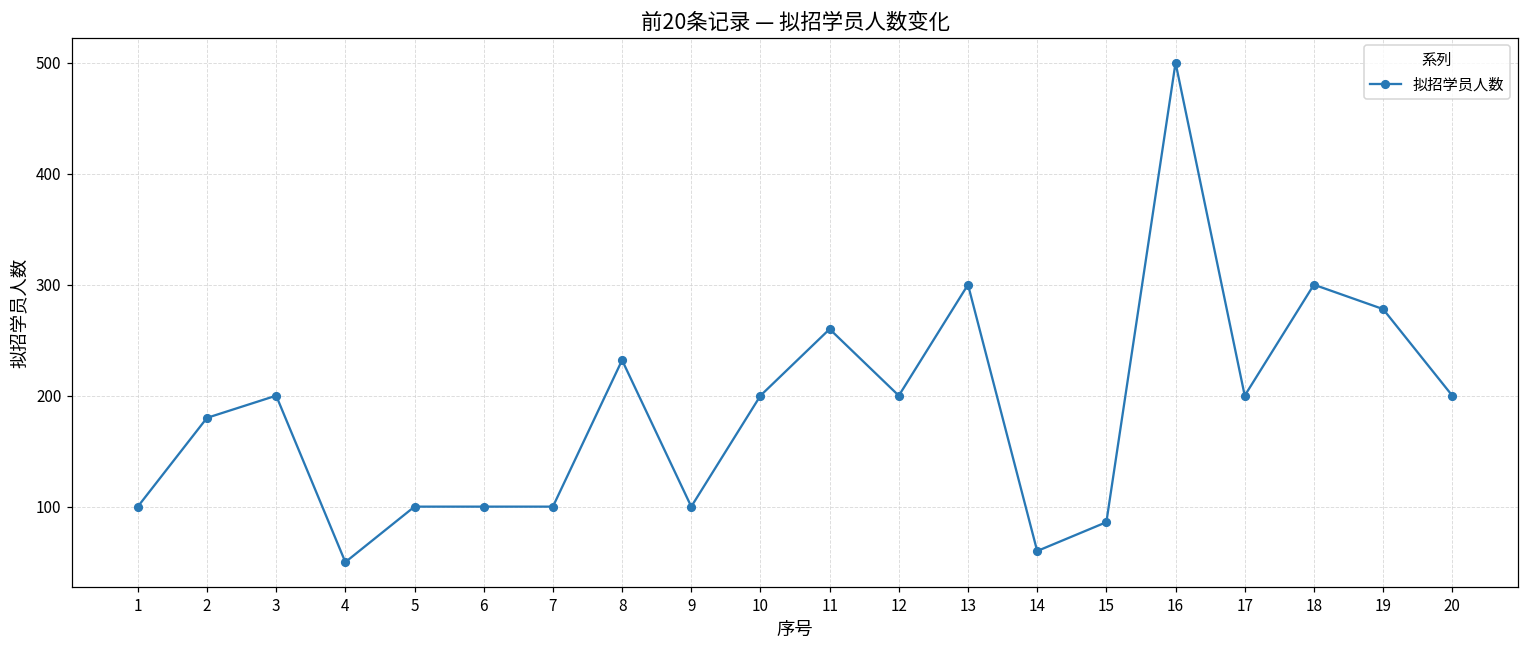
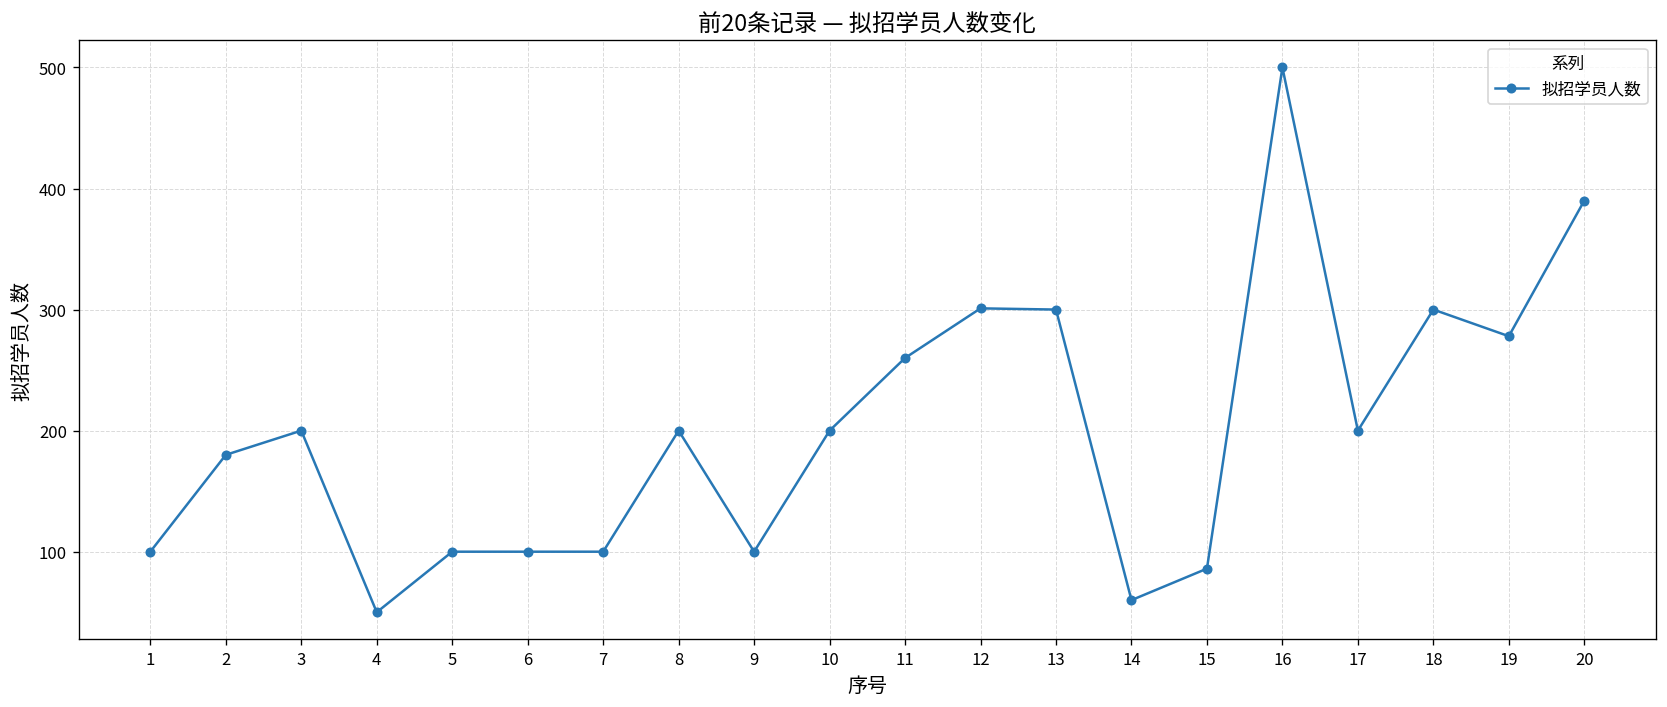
  {
    "1": 100,
    "2": 180,
    "3": 200,
    "4": 50,
    "5": 100,
    "6": 100,
    "7": 100,
-   "8": 232,
+   "8": 200,
    "9": 100,
    "10": 200,
    "11": 260,
-   "12": 200,
+   "12": 301,
    "13": 300,
    "14": 60,
    "15": 86,
    "16": 500,
    "17": 200,
    "18": 300,
    "19": 278,
-   "20": 200
+   "20": 390
  }
